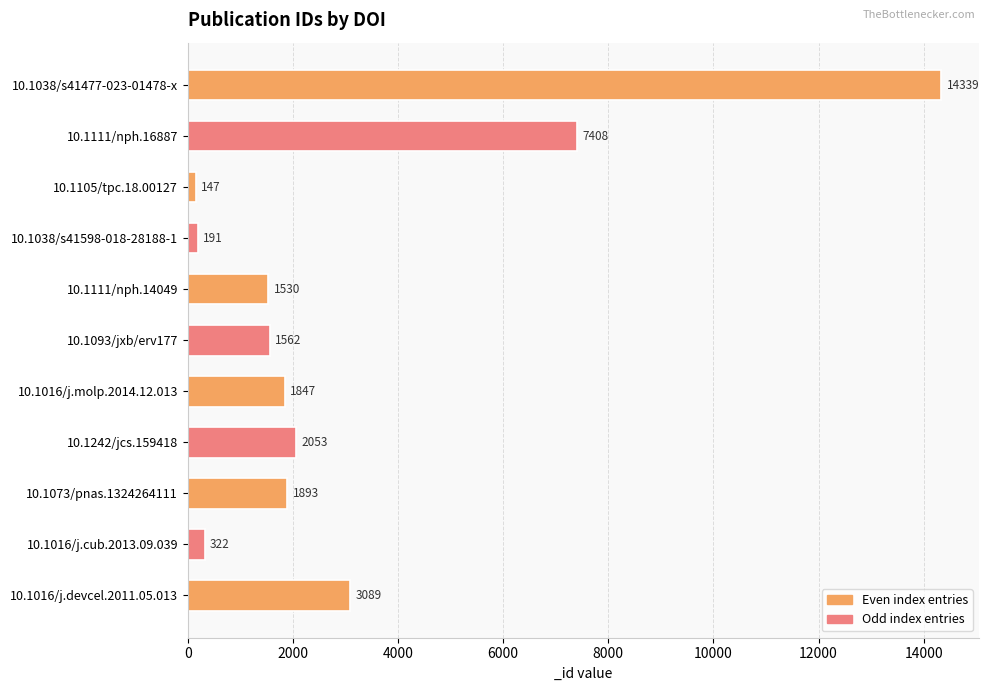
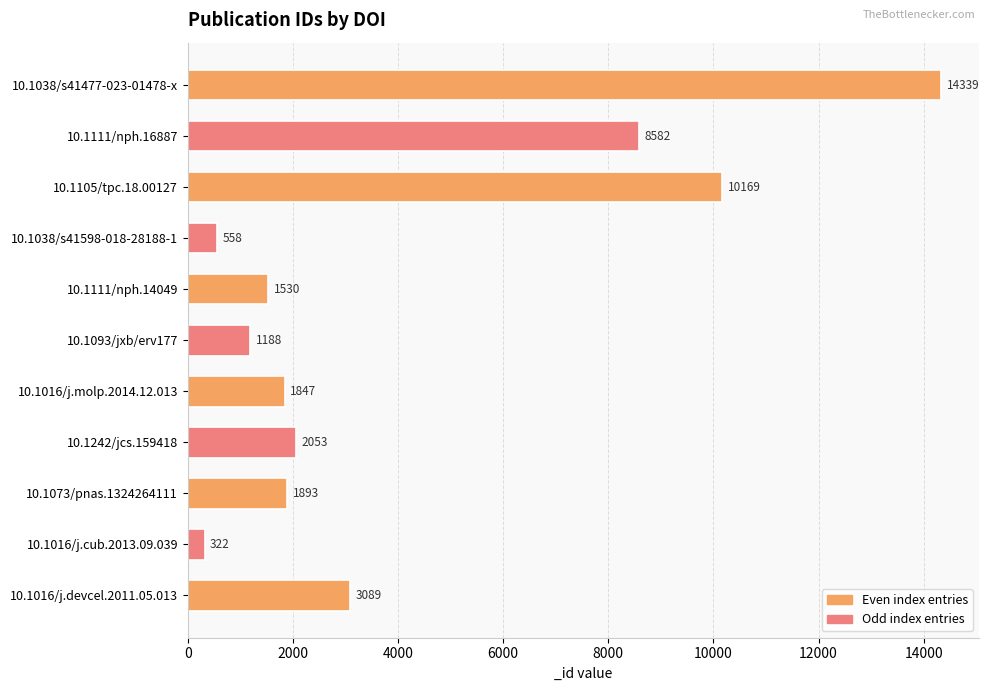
  {
    "10.1038/s41477-023-01478-x": 14339,
-   "10.1111/nph.16887": 7408,
-   "10.1105/tpc.18.00127": 147,
-   "10.1038/s41598-018-28188-1": 191,
+   "10.1111/nph.16887": 8582,
+   "10.1105/tpc.18.00127": 10169,
+   "10.1038/s41598-018-28188-1": 558,
    "10.1111/nph.14049": 1530,
-   "10.1093/jxb/erv177": 1562,
+   "10.1093/jxb/erv177": 1188,
    "10.1016/j.molp.2014.12.013": 1847,
    "10.1242/jcs.159418": 2053,
    "10.1073/pnas.1324264111": 1893,
    "10.1016/j.cub.2013.09.039": 322,
    "10.1016/j.devcel.2011.05.013": 3089
  }
